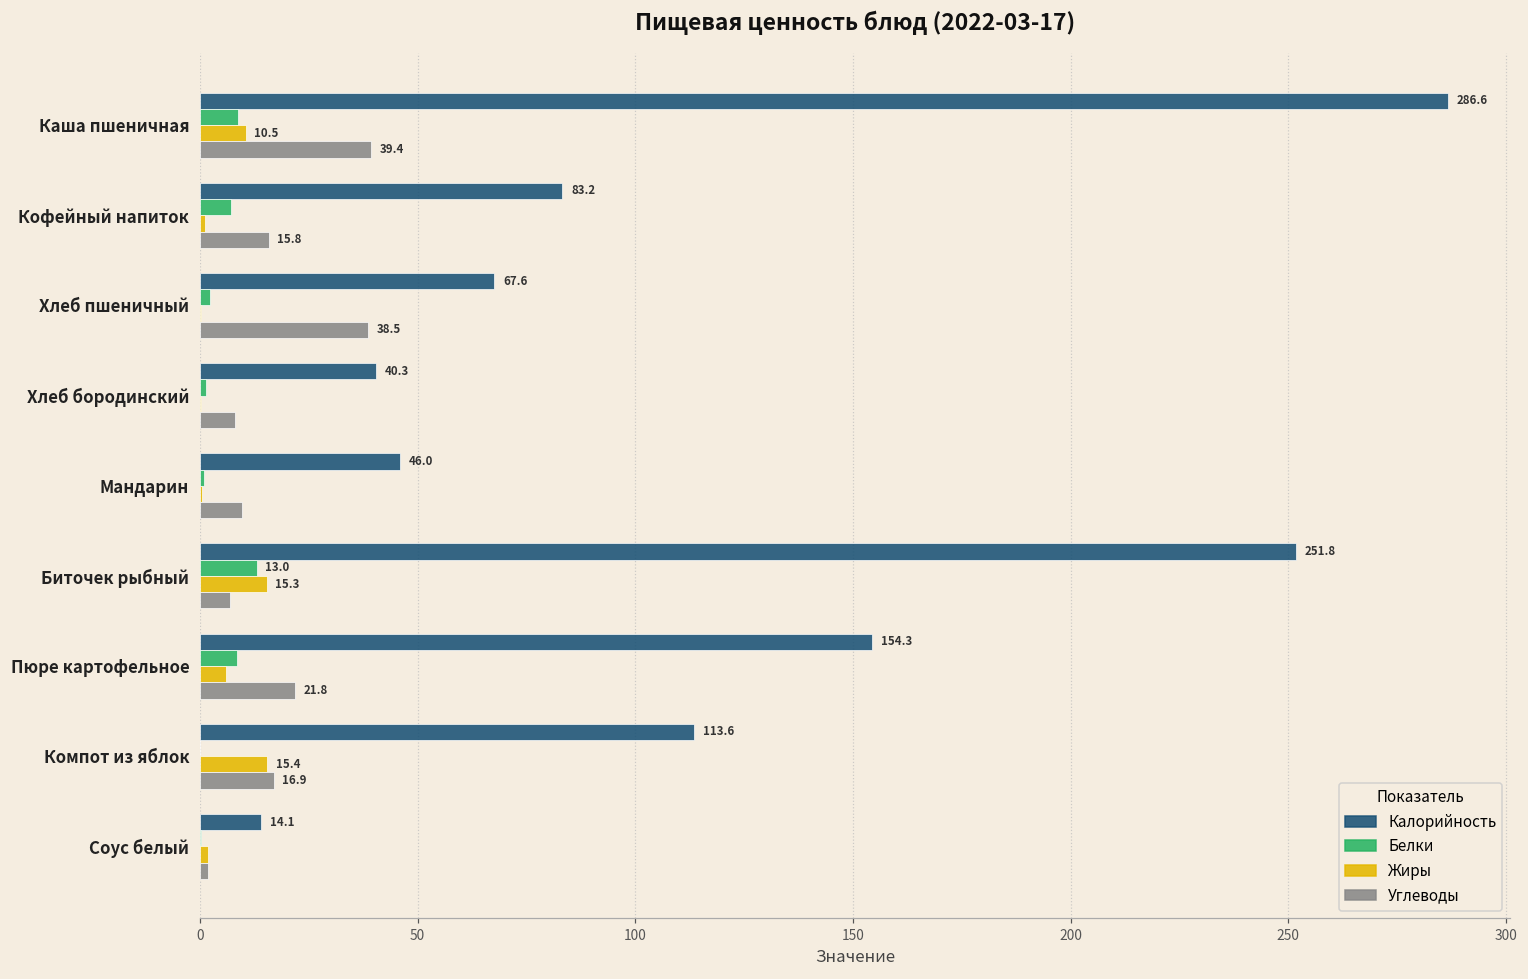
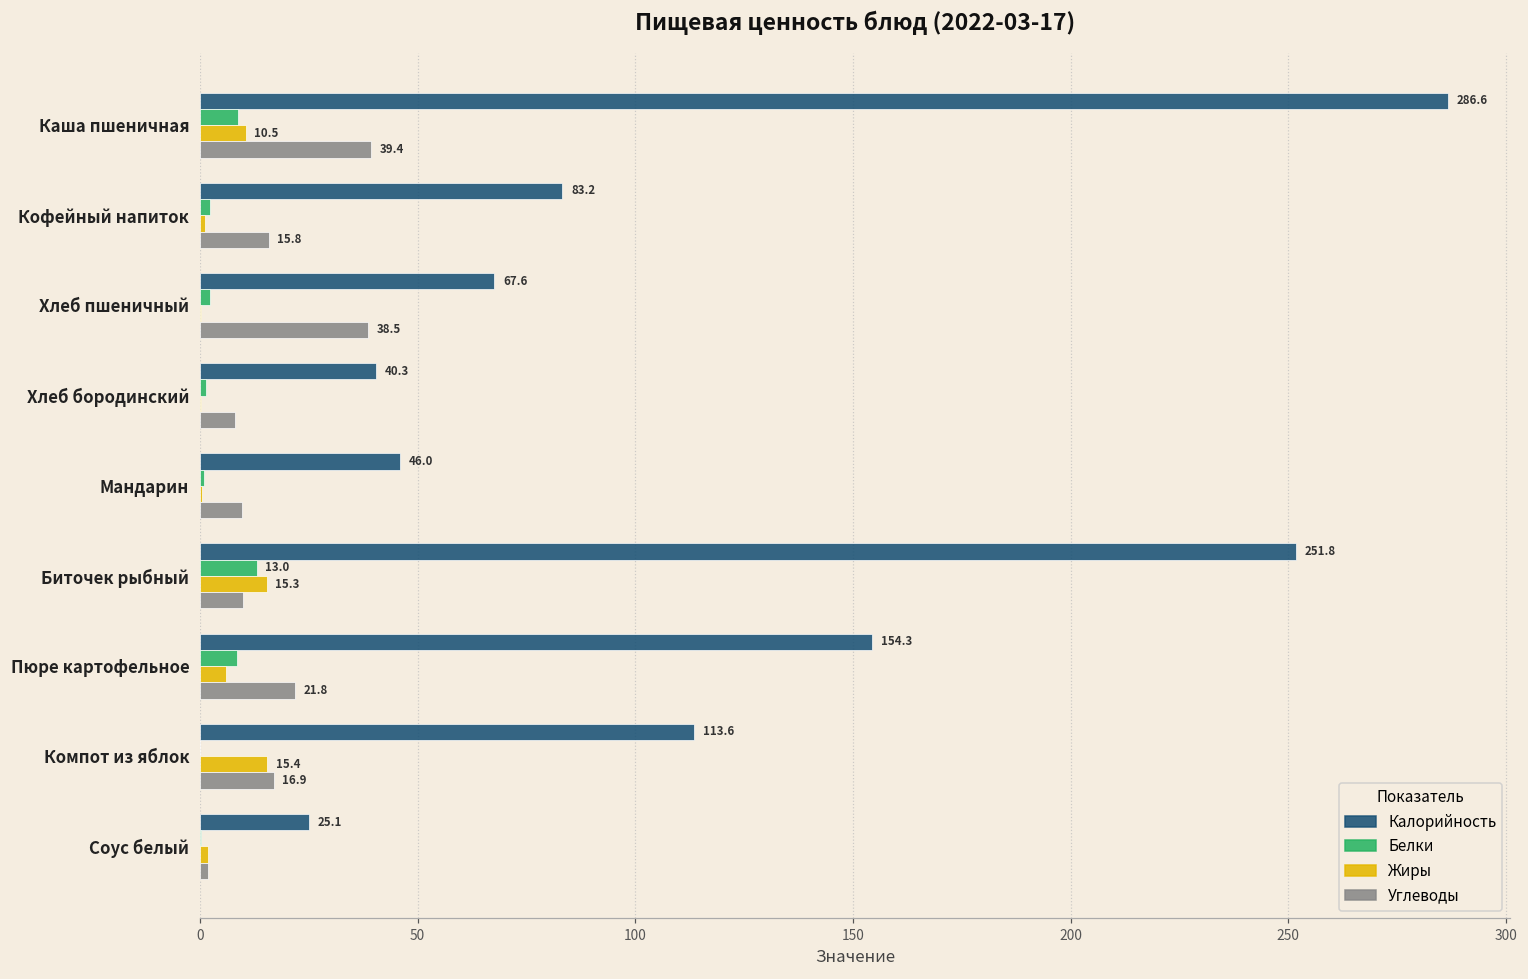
  {
    "Калорийность": {
      "Каша пшеничная": 286.6,
      "Кофейный напиток": 83.2,
      "Хлеб пшеничный": 67.6,
      "Хлеб бородинский": 40.3,
      "Мандарин": 46.0,
      "Биточек рыбный": 251.8,
      "Пюре картофельное": 154.3,
      "Компот из яблок": 113.6,
-     "Соус белый": 14.1
+     "Соус белый": 25.1
    },
    "Белки": {
      "Каша пшеничная": 9,
-     "Кофейный напиток": 7,
+     "Кофейный напиток": 2,
      "Хлеб пшеничный": 2,
      "Хлеб бородинский": 1,
      "Мандарин": 1,
      "Пюре картофельное": 9
    },
    "Жиры": {
      "Каша пшеничная": 10.5,
      "Биточек рыбный": 15.3,
      "Компот из яблок": 15.4
    },
    "Углеводы": {
      "Хлеб бородинский": 8,
      "Мандарин": 10,
-     "Биточек рыбный": 7,
+     "Биточек рыбный": 10,
      "Соус белый": 2
    }
  }
